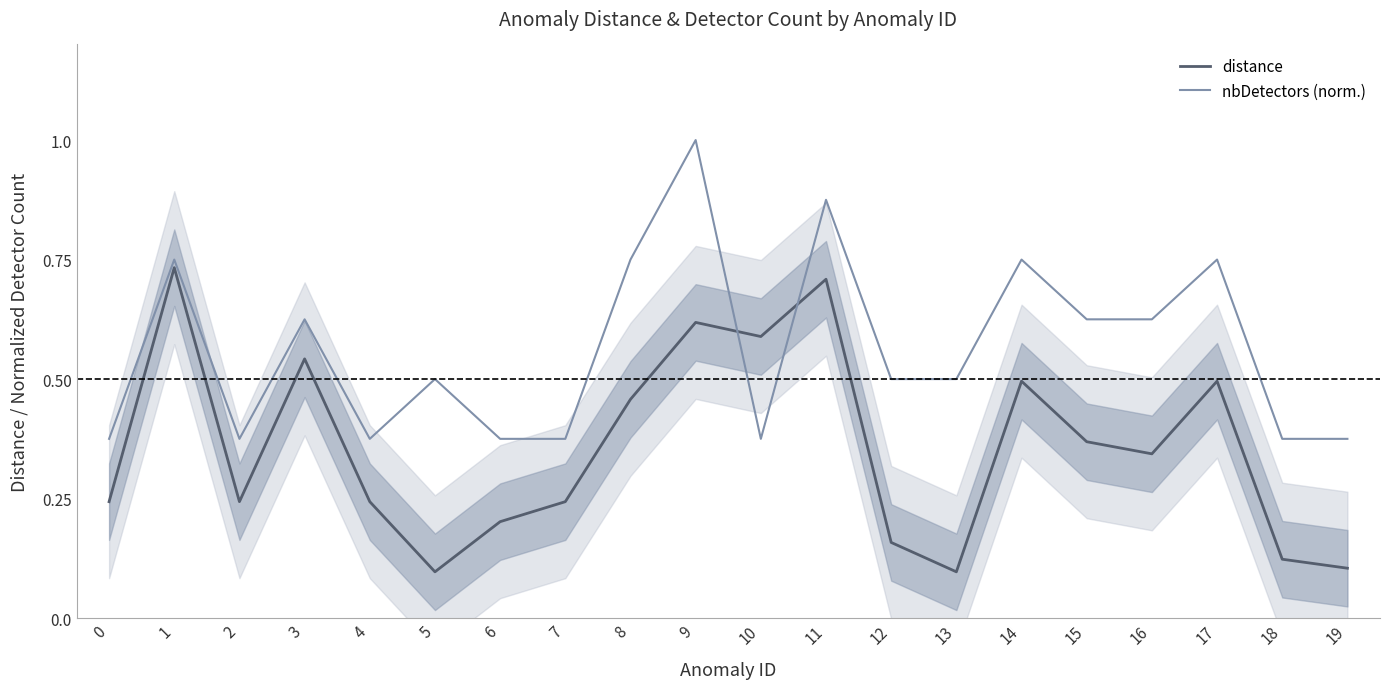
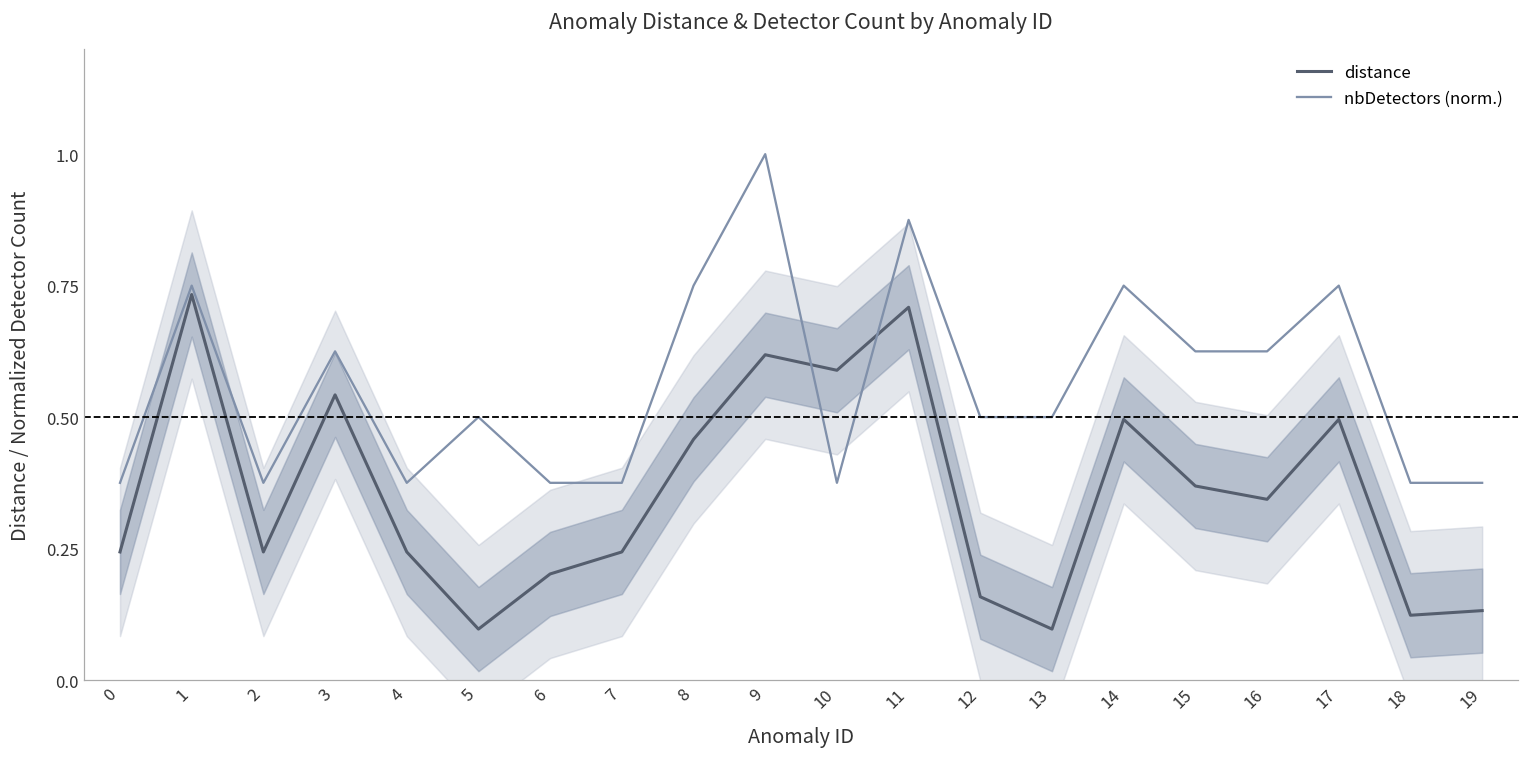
  {
    "distance": {
      "0": 0.24,
      "1": 0.73,
      "2": 0.24,
      "3": 0.54,
      "4": 0.24,
      "5": 0.10,
      "6": 0.20,
      "7": 0.24,
      "8": 0.46,
      "9": 0.62,
      "10": 0.59,
      "11": 0.71,
      "12": 0.16,
      "13": 0.10,
      "14": 0.50,
      "15": 0.37,
      "16": 0.34,
      "17": 0.50,
      "18": 0.12,
-     "19": 0.10
+     "19": 0.13
    }
  }
